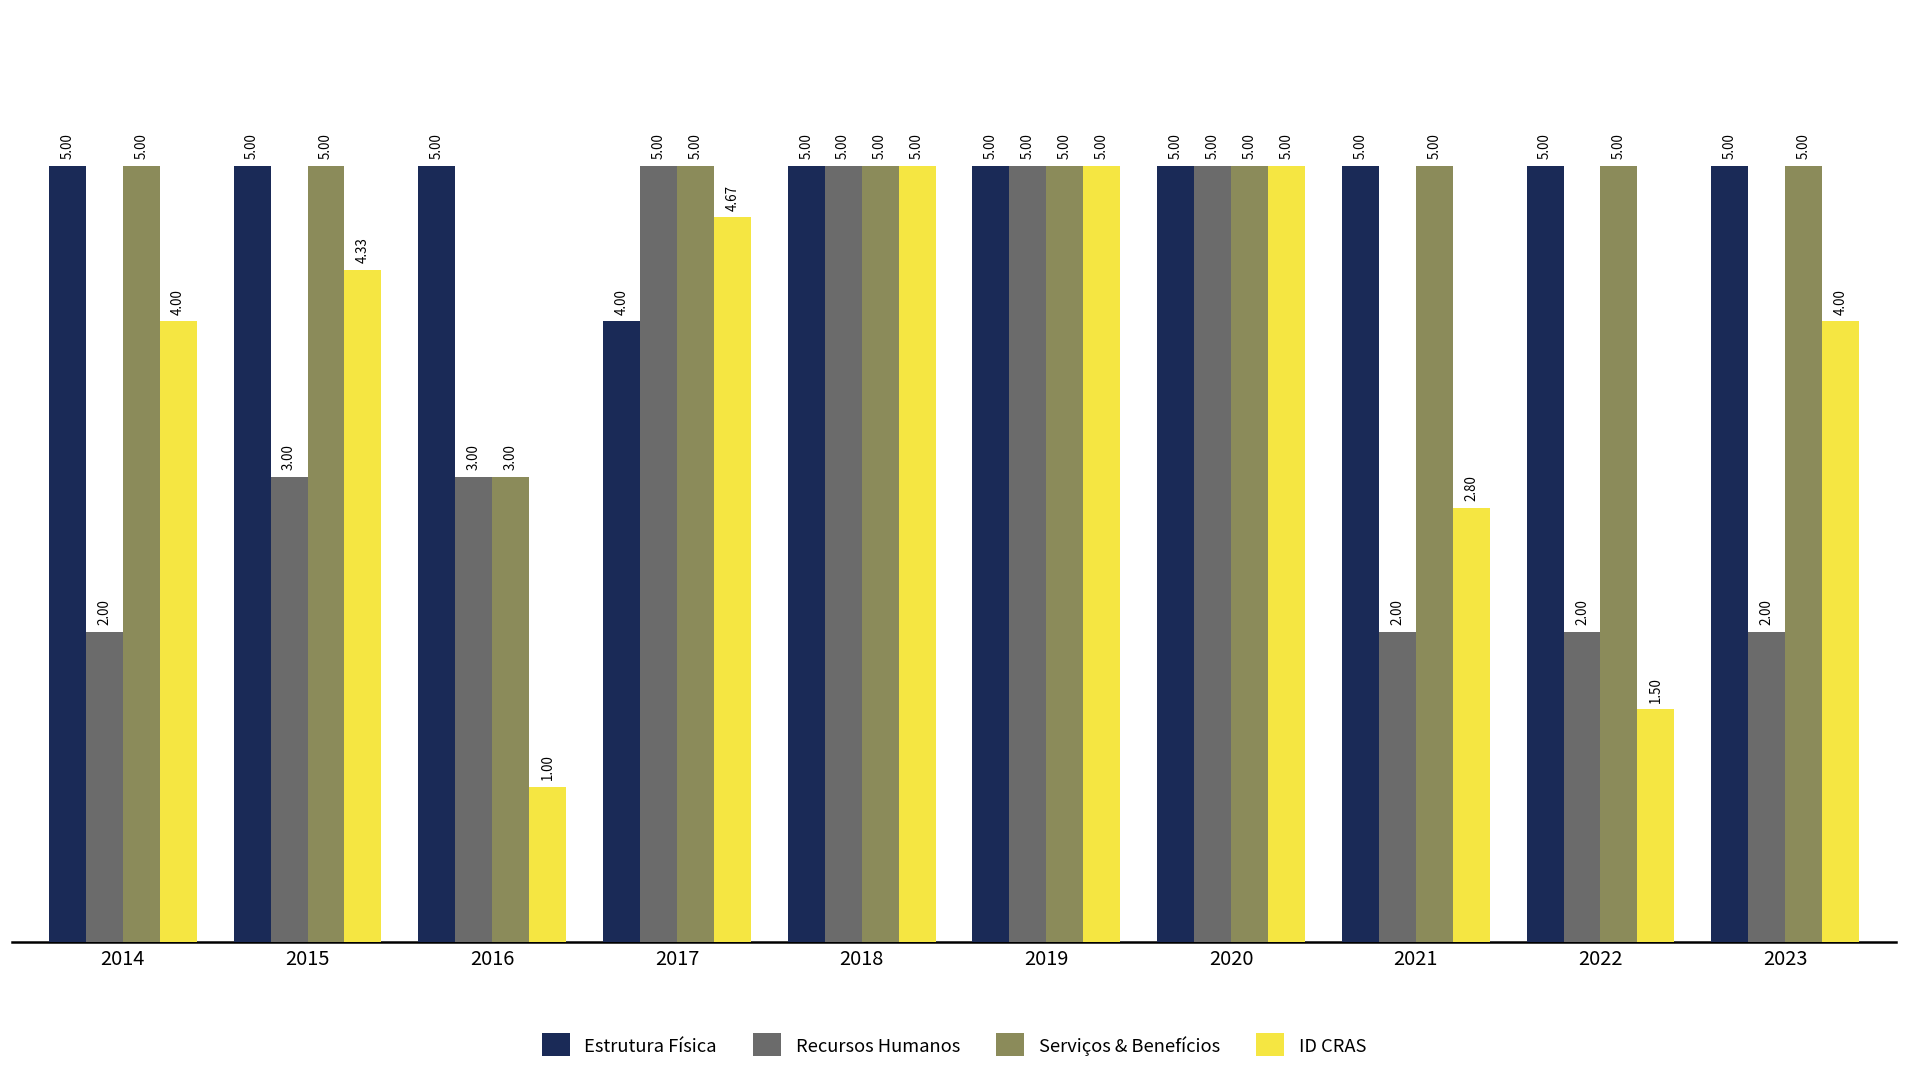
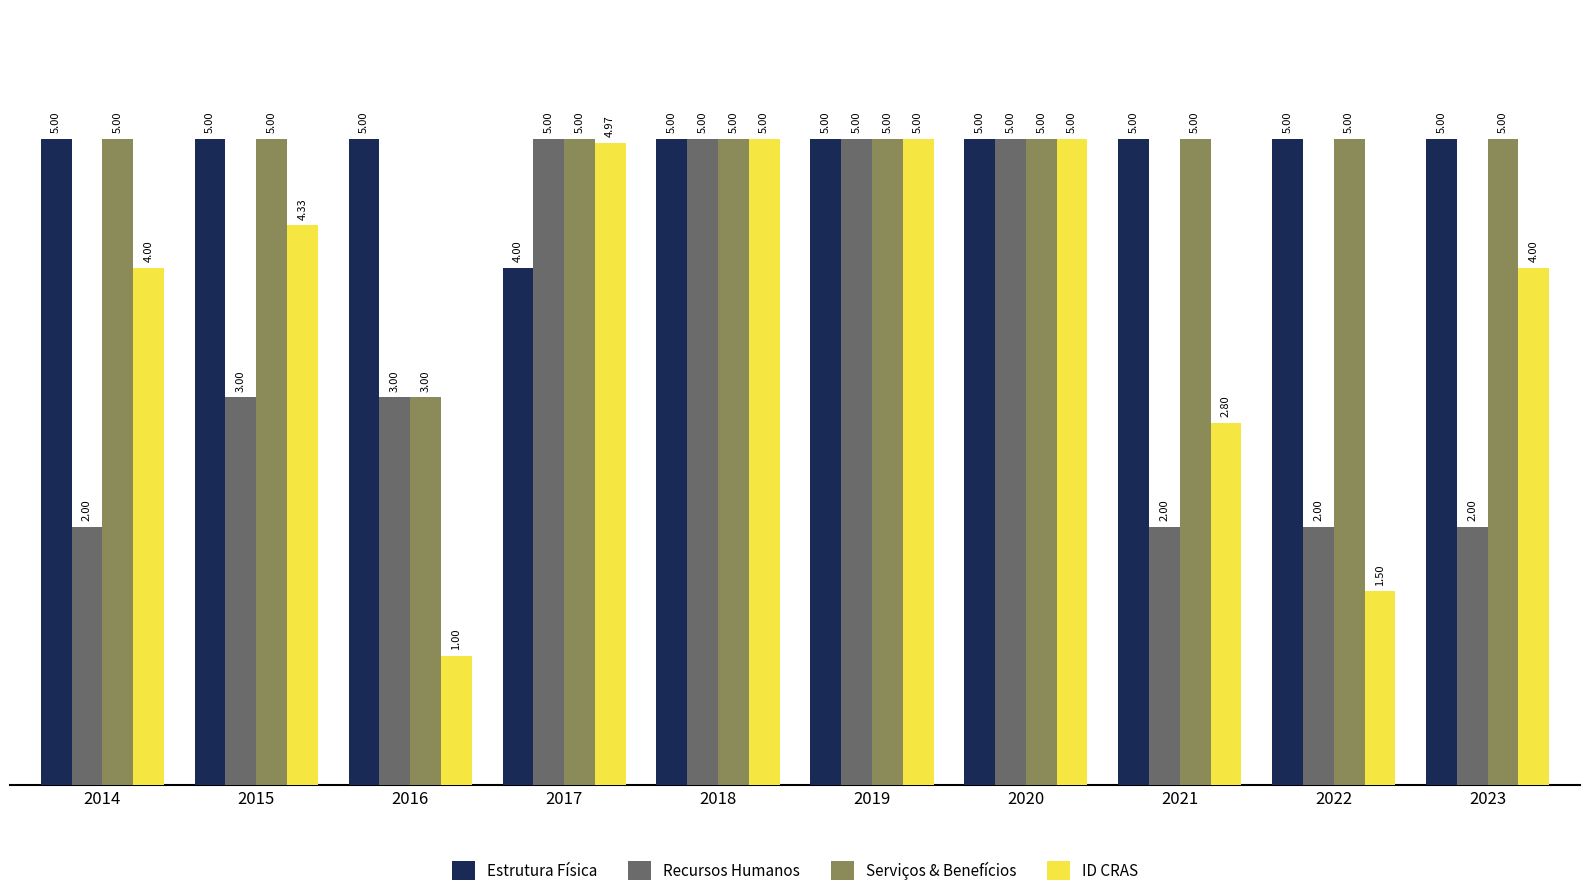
  {
    "Estrutura Física": {
      "2014": 5.00,
      "2015": 5.00,
      "2016": 5.00,
      "2017": 4.00,
      "2018": 5.00,
      "2019": 5.00,
      "2020": 5.00,
      "2021": 5.00,
      "2022": 5.00,
      "2023": 5.00
    },
    "ID CRAS": {
      "2014": 4.00,
      "2015": 4.33,
      "2016": 1.00,
-     "2017": 4.67,
+     "2017": 4.97,
      "2018": 5.00,
      "2019": 5.00,
      "2020": 5.00,
      "2021": 2.80,
      "2022": 1.50,
      "2023": 4.00
    }
  }
